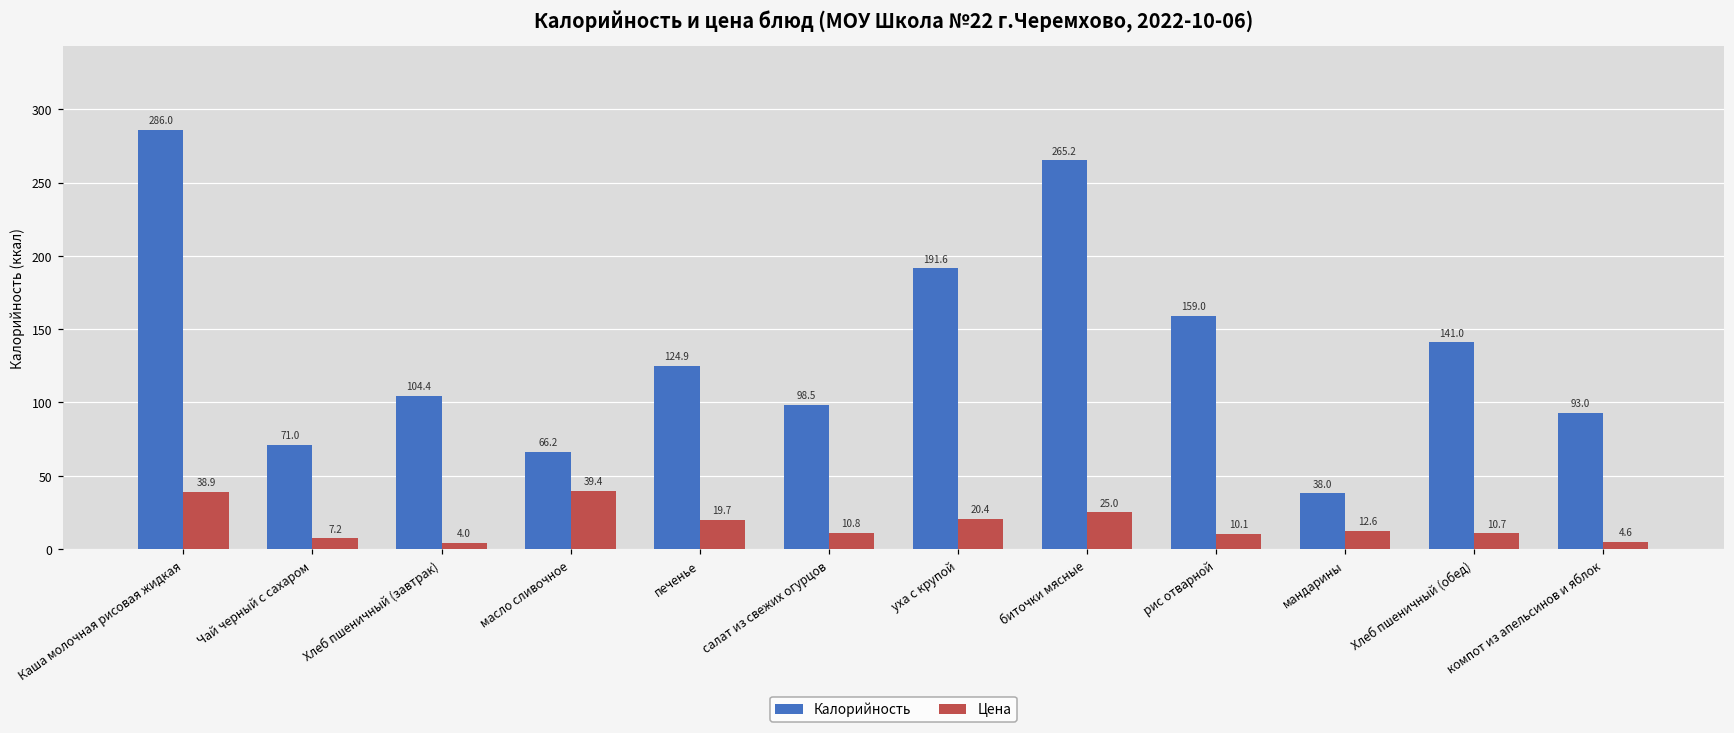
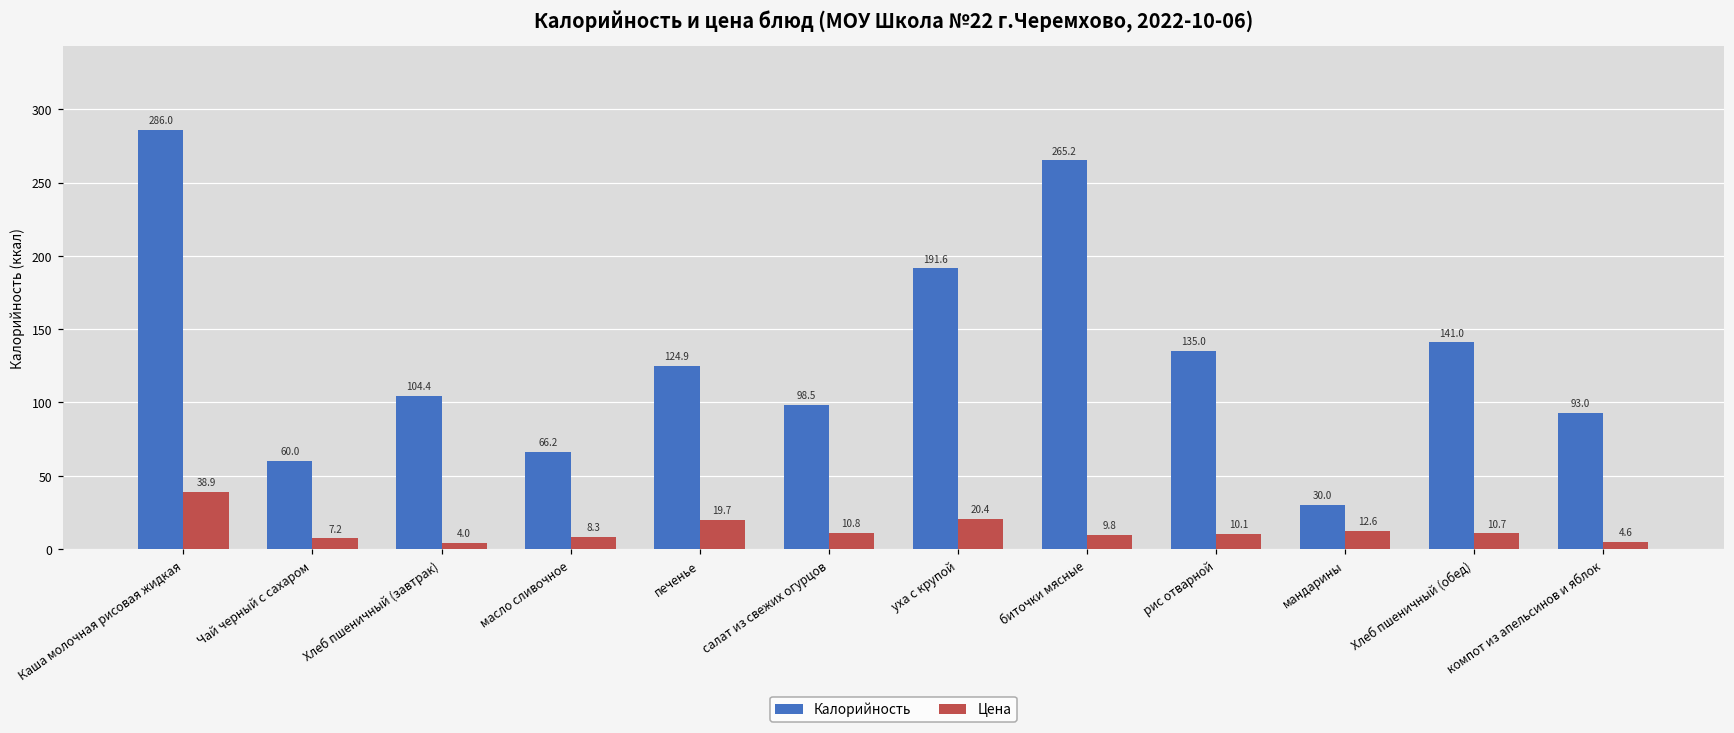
  {
    "Калорийность": {
      "Каша молочная рисовая жидкая": 286.0,
-     "Чай черный с сахаром": 71.0,
+     "Чай черный с сахаром": 60.0,
      "Хлеб пшеничный (завтрак)": 104.4,
      "масло сливочное": 66.2,
      "печенье": 124.9,
      "салат из свежих огурцов": 98.5,
      "уха с крупой": 191.6,
      "биточки мясные": 265.2,
-     "рис отварной": 159.0,
-     "мандарины": 38.0,
+     "рис отварной": 135.0,
+     "мандарины": 30.0,
      "Хлеб пшеничный (обед)": 141.0,
      "компот из апельсинов и яблок": 93.0
    },
    "Цена": {
      "Каша молочная рисовая жидкая": 38.9,
      "Чай черный с сахаром": 7.2,
      "Хлеб пшеничный (завтрак)": 4.0,
-     "масло сливочное": 39.4,
+     "масло сливочное": 8.3,
      "печенье": 19.7,
      "салат из свежих огурцов": 10.8,
      "уха с крупой": 20.4,
-     "биточки мясные": 25.0,
+     "биточки мясные": 9.8,
      "рис отварной": 10.1,
      "мандарины": 12.6,
      "Хлеб пшеничный (обед)": 10.7,
      "компот из апельсинов и яблок": 4.6
    }
  }
